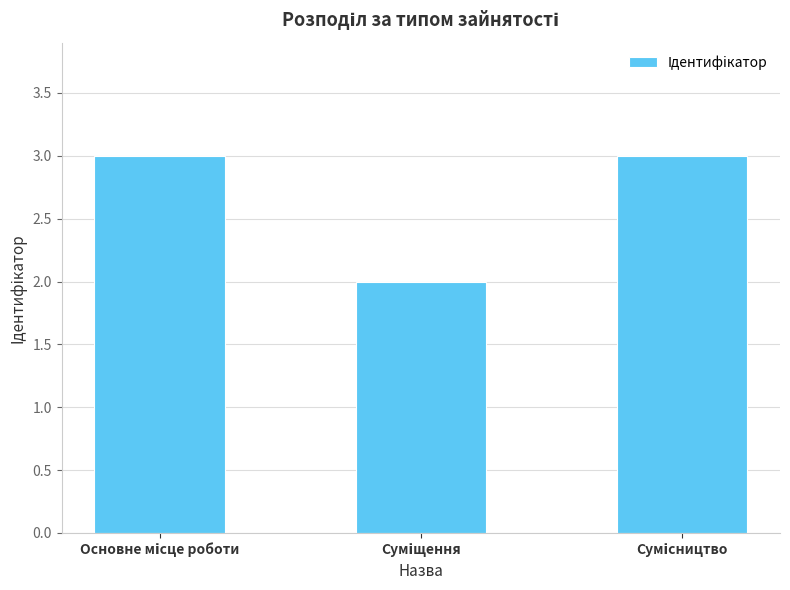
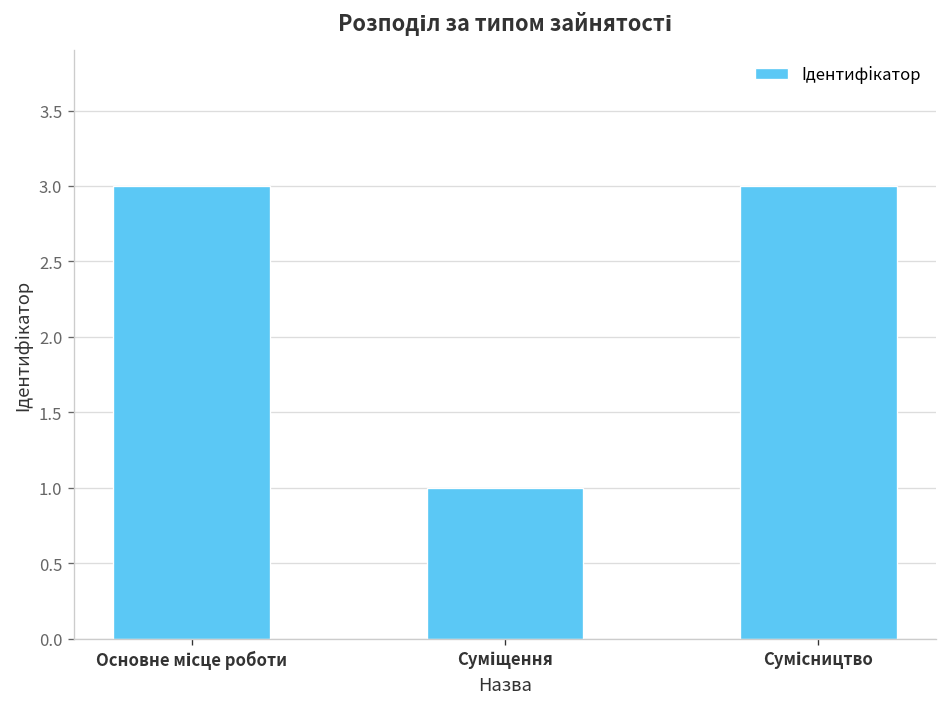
  {
    "Основне місце роботи": 3,
-   "Суміщення": 2,
+   "Суміщення": 1,
    "Сумісництво": 3
  }
